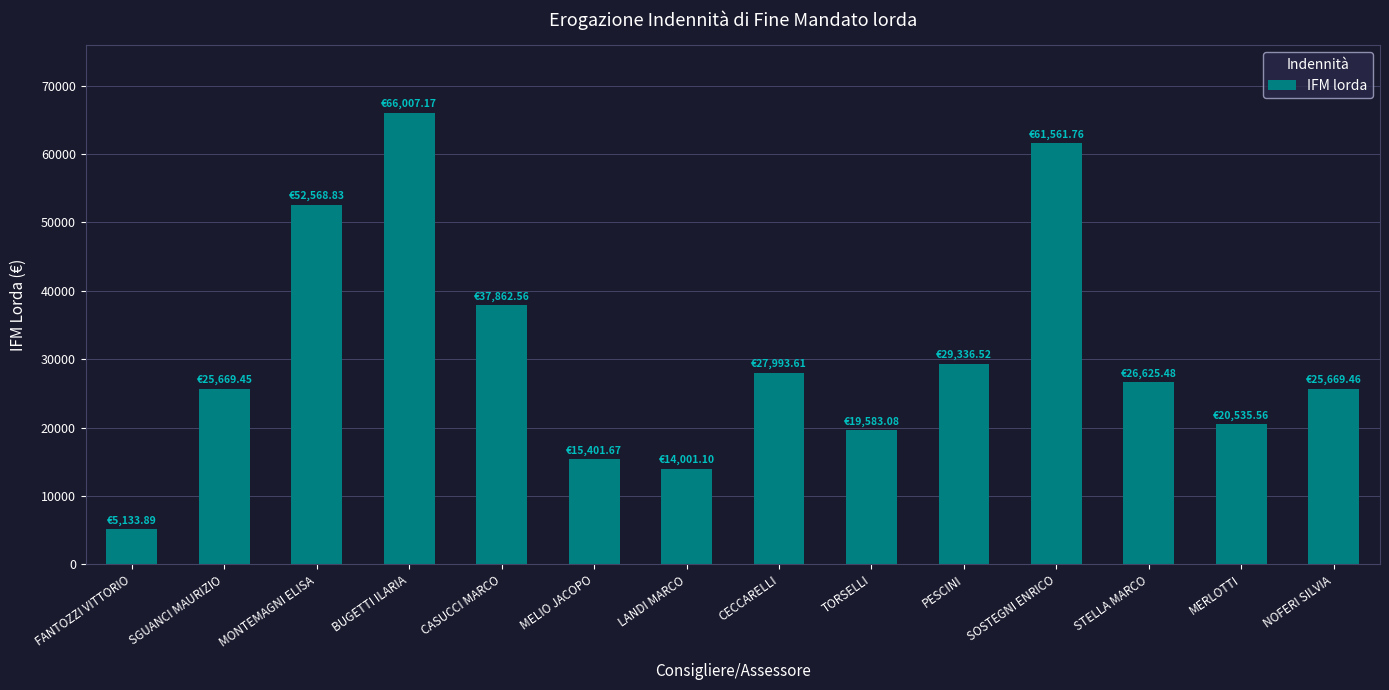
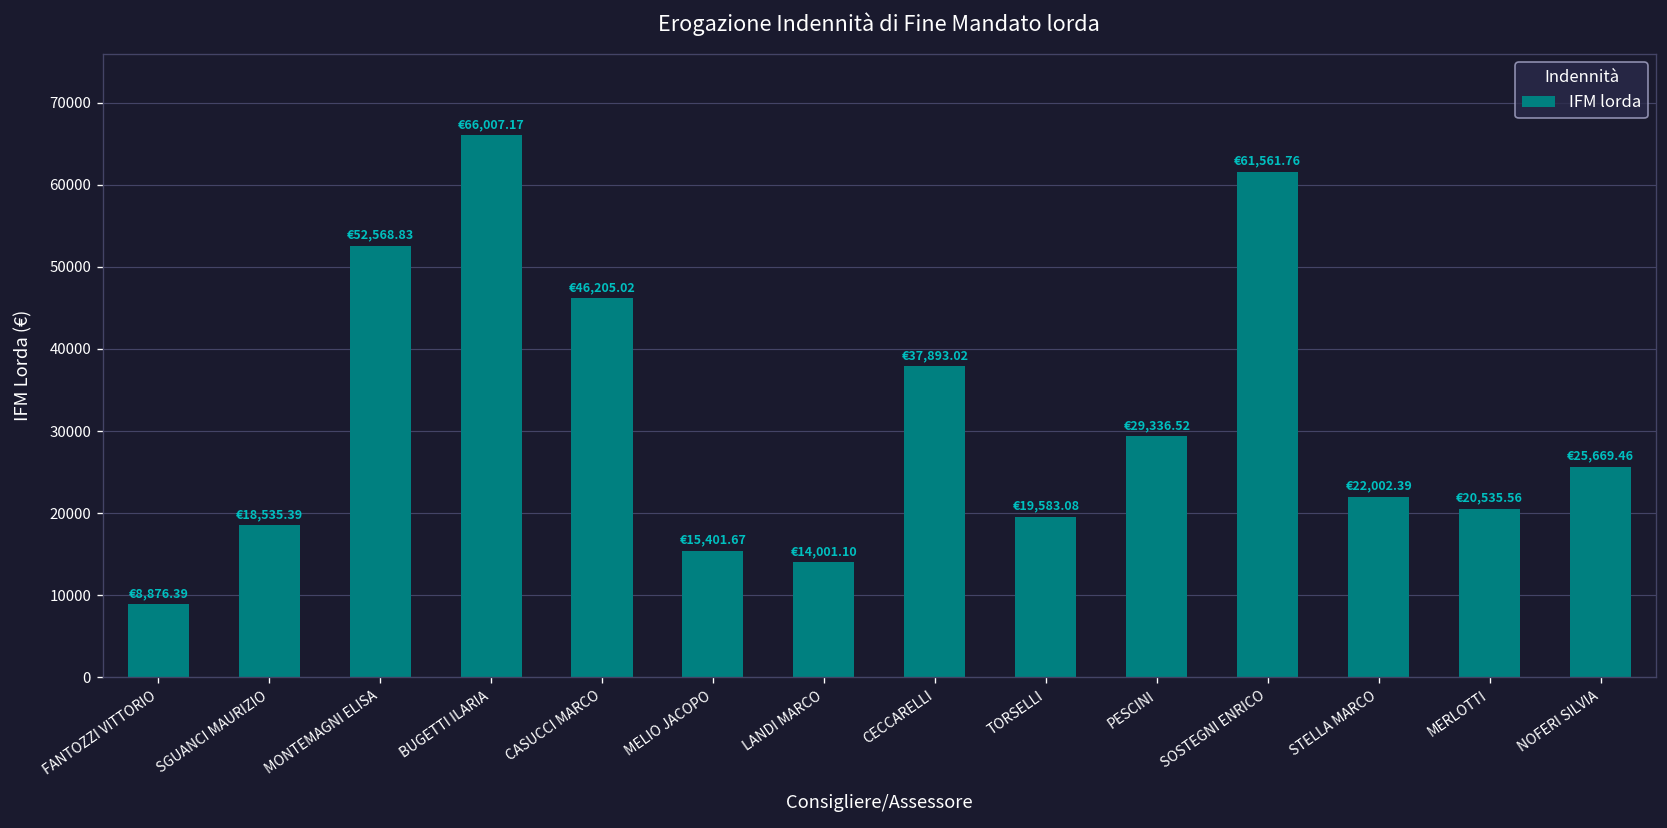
  {
-   "FANTOZZI VITTORIO": "€5,133.89",
-   "SGUANCI MAURIZIO": "€25,669.45",
+   "FANTOZZI VITTORIO": "€8,876.39",
+   "SGUANCI MAURIZIO": "€18,535.39",
    "MONTEMAGNI ELISA": "€52,568.83",
    "BUGETTI ILARIA": "€66,007.17",
-   "CASUCCI MARCO": "€37,862.56",
+   "CASUCCI MARCO": "€46,205.02",
    "MELIO JACOPO": "€15,401.67",
    "LANDI MARCO": "€14,001.10",
-   "CECCARELLI": "€27,993.61",
+   "CECCARELLI": "€37,893.02",
    "TORSELLI": "€19,583.08",
    "PESCINI": "€29,336.52",
    "SOSTEGNI ENRICO": "€61,561.76",
-   "STELLA MARCO": "€26,625.48",
+   "STELLA MARCO": "€22,002.39",
    "MERLOTTI": "€20,535.56",
    "NOFERI SILVIA": "€25,669.46"
  }
